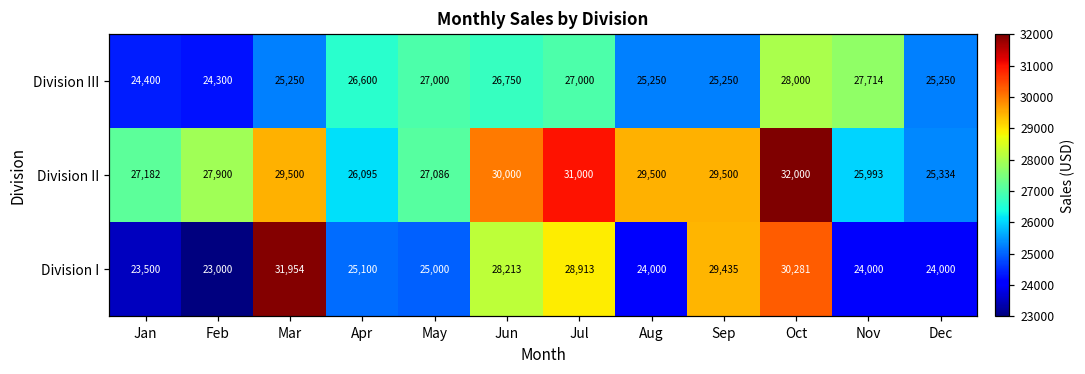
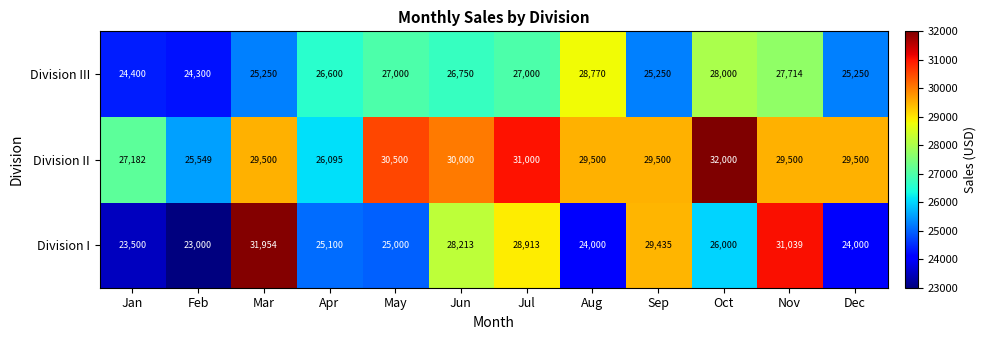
  {
    "Division III": {
      "Jan": "24,400",
      "Feb": "24,300",
      "Mar": "25,250",
      "Apr": "26,600",
      "May": "27,000",
      "Jun": "26,750",
      "Jul": "27,000",
-     "Aug": "25,250",
+     "Aug": "28,770",
      "Sep": "25,250",
      "Oct": "28,000",
      "Nov": "27,714",
      "Dec": "25,250"
    },
    "Division II": {
      "Jan": "27,182",
-     "Feb": "27,900",
+     "Feb": "25,549",
      "Mar": "29,500",
      "Apr": "26,095",
-     "May": "27,086",
+     "May": "30,500",
      "Jun": "30,000",
      "Jul": "31,000",
      "Aug": "29,500",
      "Sep": "29,500",
      "Oct": "32,000",
-     "Nov": "25,993",
-     "Dec": "25,334"
+     "Nov": "29,500",
+     "Dec": "29,500"
    },
    "Division I": {
      "Jan": "23,500",
      "Feb": "23,000",
      "Mar": "31,954",
      "Apr": "25,100",
      "May": "25,000",
      "Jun": "28,213",
      "Jul": "28,913",
      "Aug": "24,000",
      "Sep": "29,435",
-     "Oct": "30,281",
-     "Nov": "24,000",
+     "Oct": "26,000",
+     "Nov": "31,039",
      "Dec": "24,000"
    }
  }
